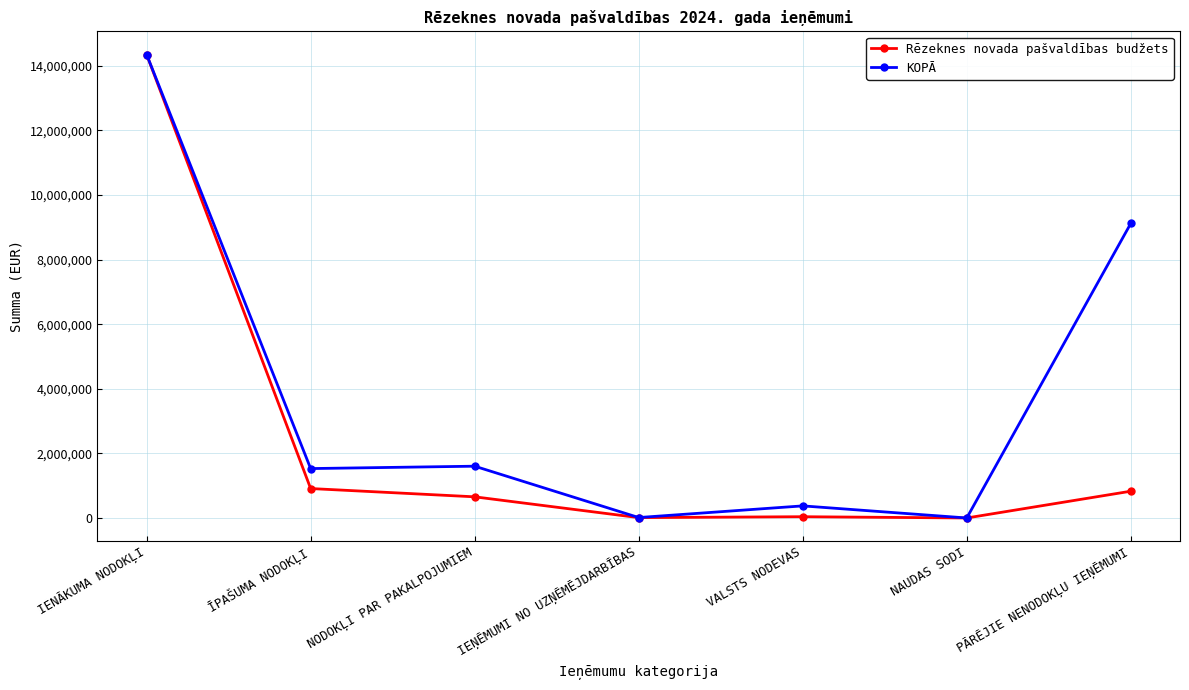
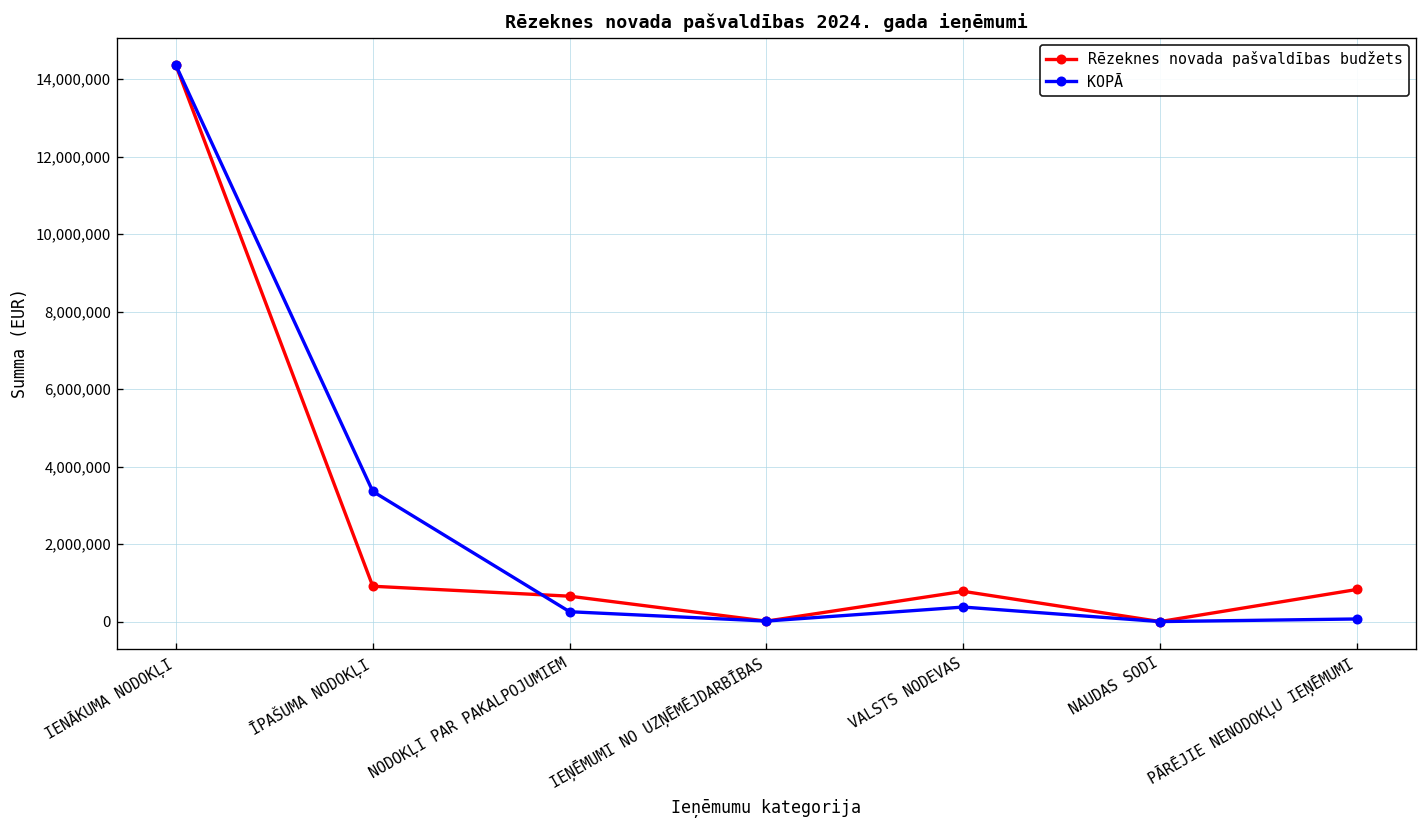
  {
    "Rēzeknes novada pašvaldības budžets": {
      "ĪPAŠUMA NODOKĻI": "900,000",
      "NODOKĻI PAR PAKALPOJUMIEM": "700,000",
-     "VALSTS NODEVAS": "0",
+     "VALSTS NODEVAS": "800,000",
      "PĀRĒJIE NENODOKĻU IEŅĒMUMI": "800,000"
    },
    "KOPĀ": {
-     "ĪPAŠUMA NODOKĻI": "1,500,000",
-     "NODOKĻI PAR PAKALPOJUMIEM": "1,600,000",
+     "ĪPAŠUMA NODOKĻI": "3,400,000",
+     "NODOKĻI PAR PAKALPOJUMIEM": "300,000",
      "VALSTS NODEVAS": "400,000",
-     "PĀRĒJIE NENODOKĻU IEŅĒMUMI": "9,100,000"
+     "PĀRĒJIE NENODOKĻU IEŅĒMUMI": "100,000"
    }
  }
